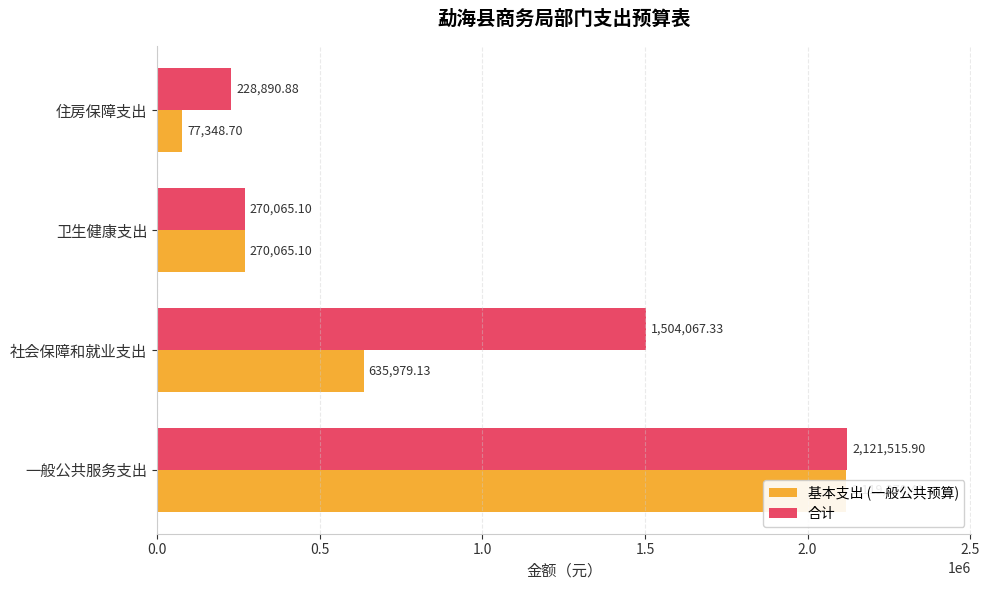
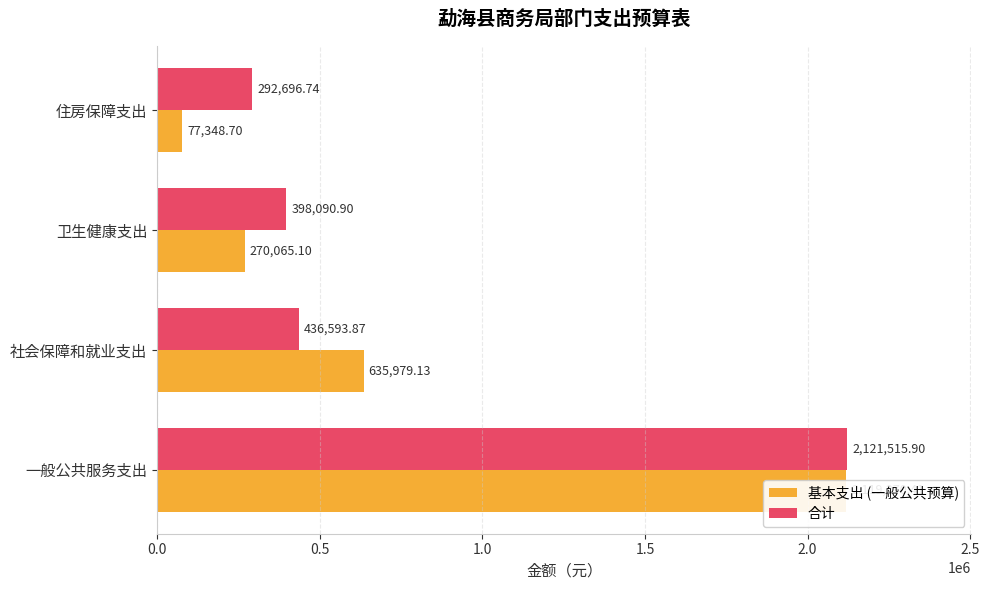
  {
    "基本支出 (一般公共预算)": {
      "住房保障支出": "77,348.70",
      "卫生健康支出": "270,065.10",
      "社会保障和就业支出": "635,979.13"
    },
    "合计": {
-     "住房保障支出": "228,890.88",
-     "卫生健康支出": "270,065.10",
-     "社会保障和就业支出": "1,504,067.33",
+     "住房保障支出": "292,696.74",
+     "卫生健康支出": "398,090.90",
+     "社会保障和就业支出": "436,593.87",
      "一般公共服务支出": "2,121,515.90"
    }
  }
